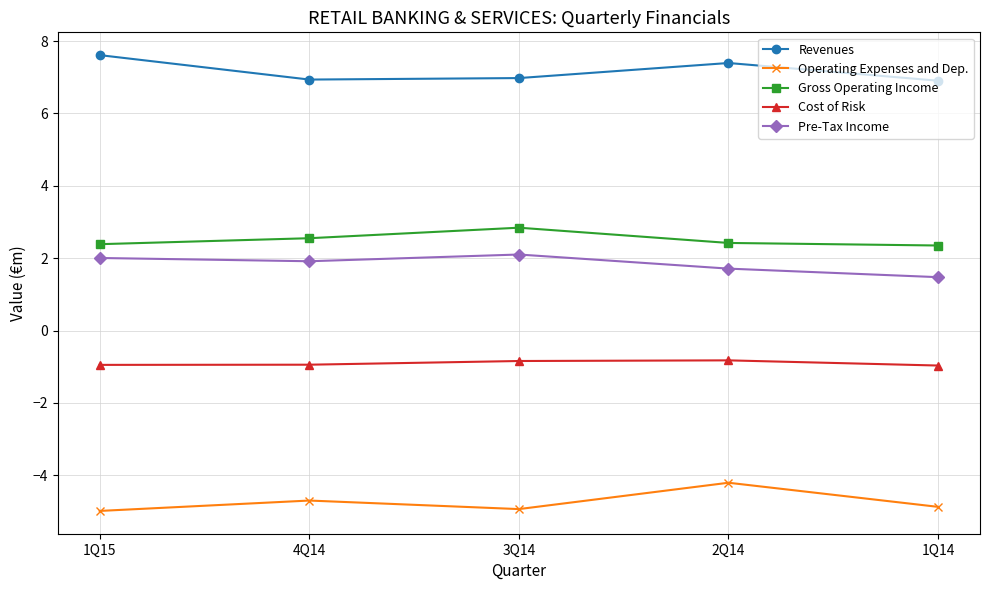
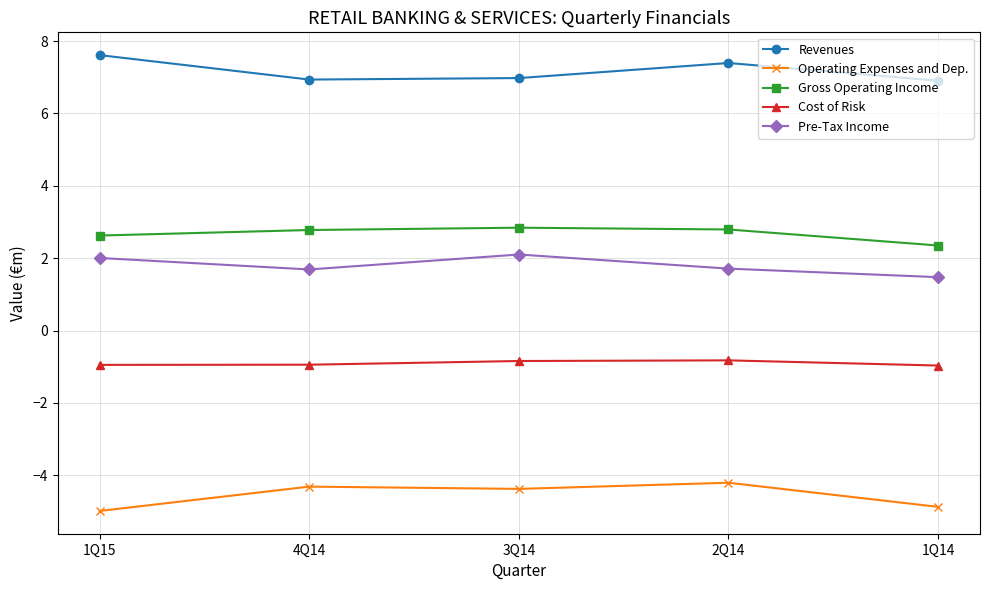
  {
    "Revenues": {
      "1Q15": 7.6,
      "4Q14": 6.9,
      "3Q14": 7.0,
      "2Q14": 7.4
    },
    "Operating Expenses and Dep.": {
      "1Q15": -5.0,
-     "4Q14": -4.7,
-     "3Q14": -4.9,
+     "4Q14": -4.3,
+     "3Q14": -4.4,
      "2Q14": -4.2,
      "1Q14": -4.9
    },
    "Gross Operating Income": {
-     "1Q15": 2.4,
-     "4Q14": 2.6,
+     "1Q15": 2.6,
+     "4Q14": 2.8,
      "3Q14": 2.8,
-     "2Q14": 2.4,
+     "2Q14": 2.8,
      "1Q14": 2.3
    },
    "Cost of Risk": {
      "1Q15": -1.0,
      "4Q14": -0.9,
      "3Q14": -0.8,
      "2Q14": -0.8,
      "1Q14": -1.0
    },
    "Pre-Tax Income": {
      "1Q15": 2.0,
-     "4Q14": 1.9,
+     "4Q14": 1.7,
      "3Q14": 2.1,
      "2Q14": 1.7,
      "1Q14": 1.5
    }
  }
